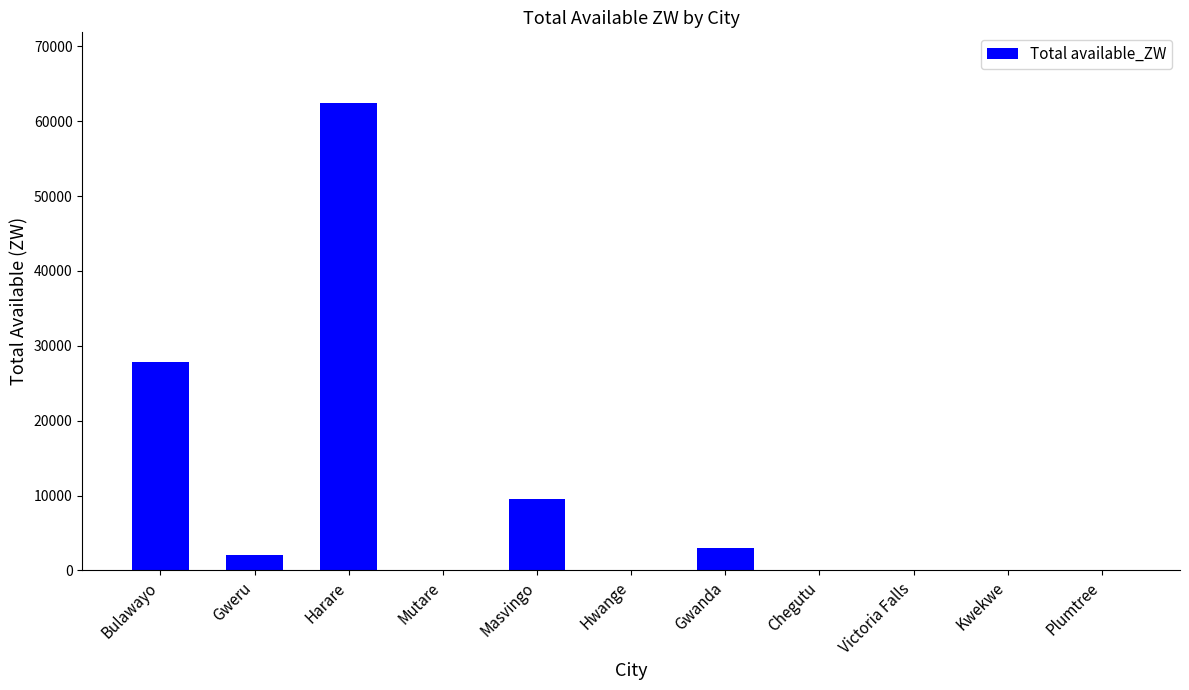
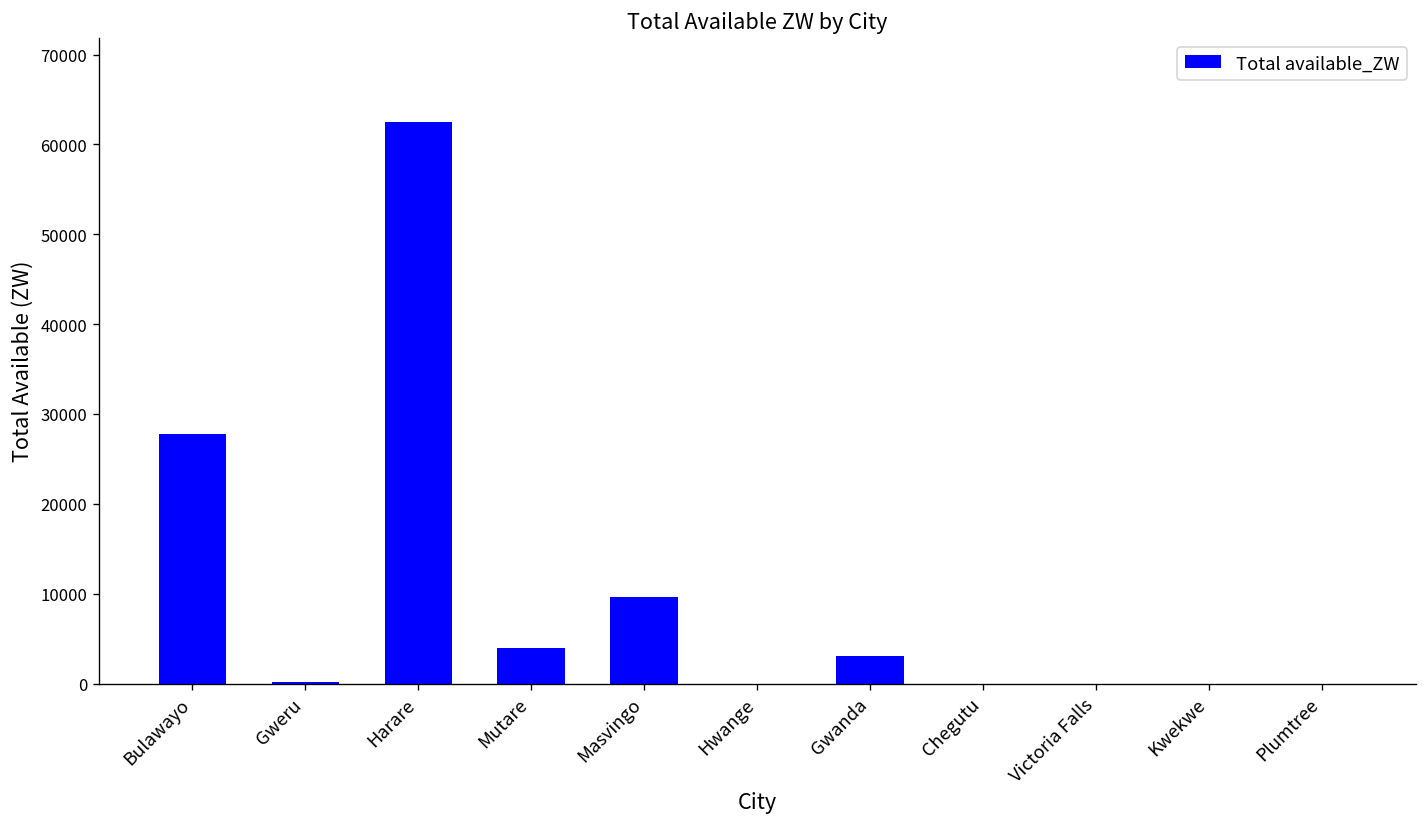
  {
    "Bulawayo": 28000,
-   "Gweru": 2000,
+   "Gweru": 0,
    "Harare": 62000,
-   "Mutare": 0,
+   "Mutare": 4000,
    "Masvingo": 10000,
    "Hwange": 0,
    "Gwanda": 3000,
    "Chegutu": 0,
    "Victoria Falls": 0,
    "Kwekwe": 0,
    "Plumtree": 0
  }
